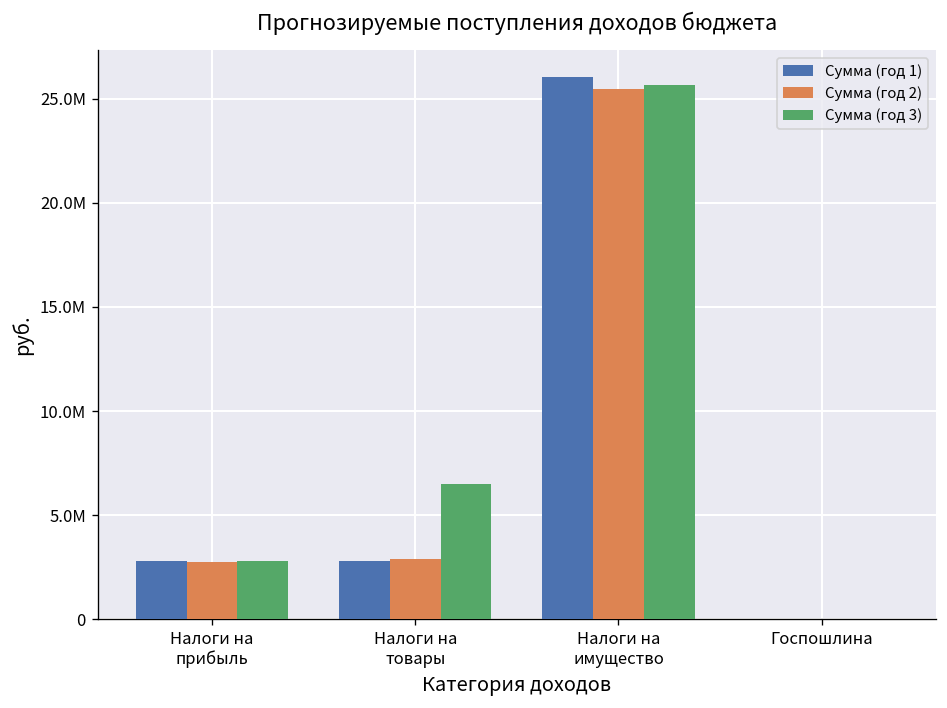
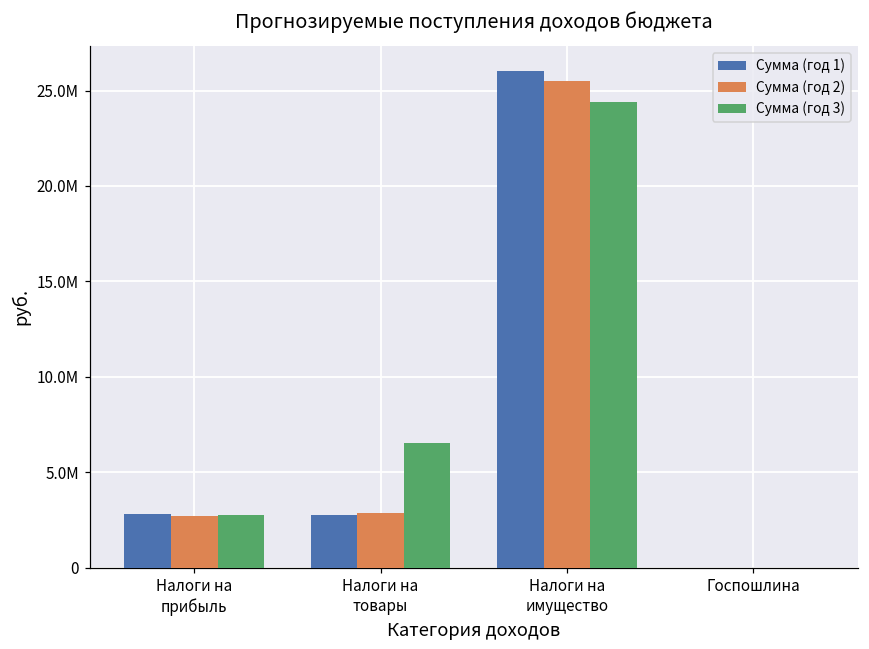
  {
    "Сумма (год 1)": {
      "Налоги на прибыль": 2800000,
      "Налоги на товары": 2800000,
      "Налоги на имущество": 26000000
    },
    "Сумма (год 2)": {
      "Налоги на прибыль": 2700000,
      "Налоги на товары": 2900000,
      "Налоги на имущество": 25500000
    },
    "Сумма (год 3)": {
      "Налоги на прибыль": 2800000,
      "Налоги на товары": 6500000,
-     "Налоги на имущество": 25700000
+     "Налоги на имущество": 24400000
    }
  }
